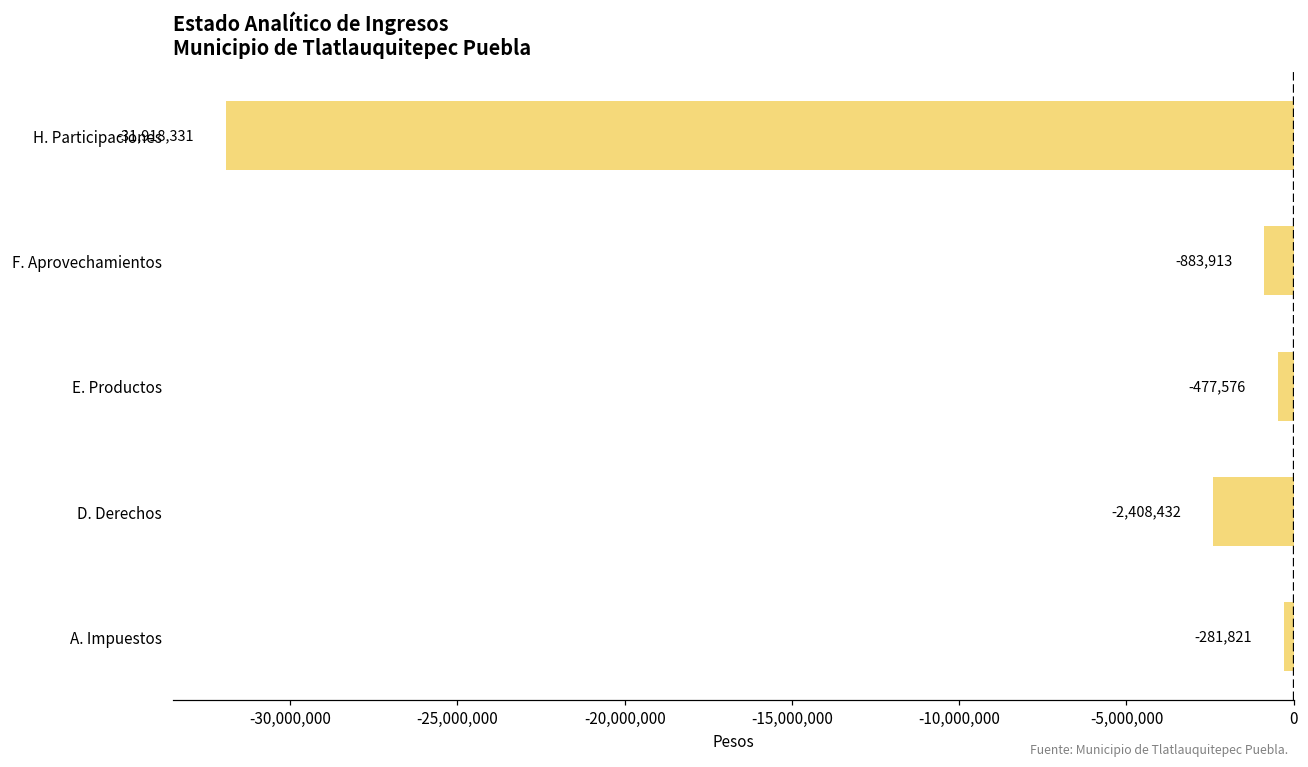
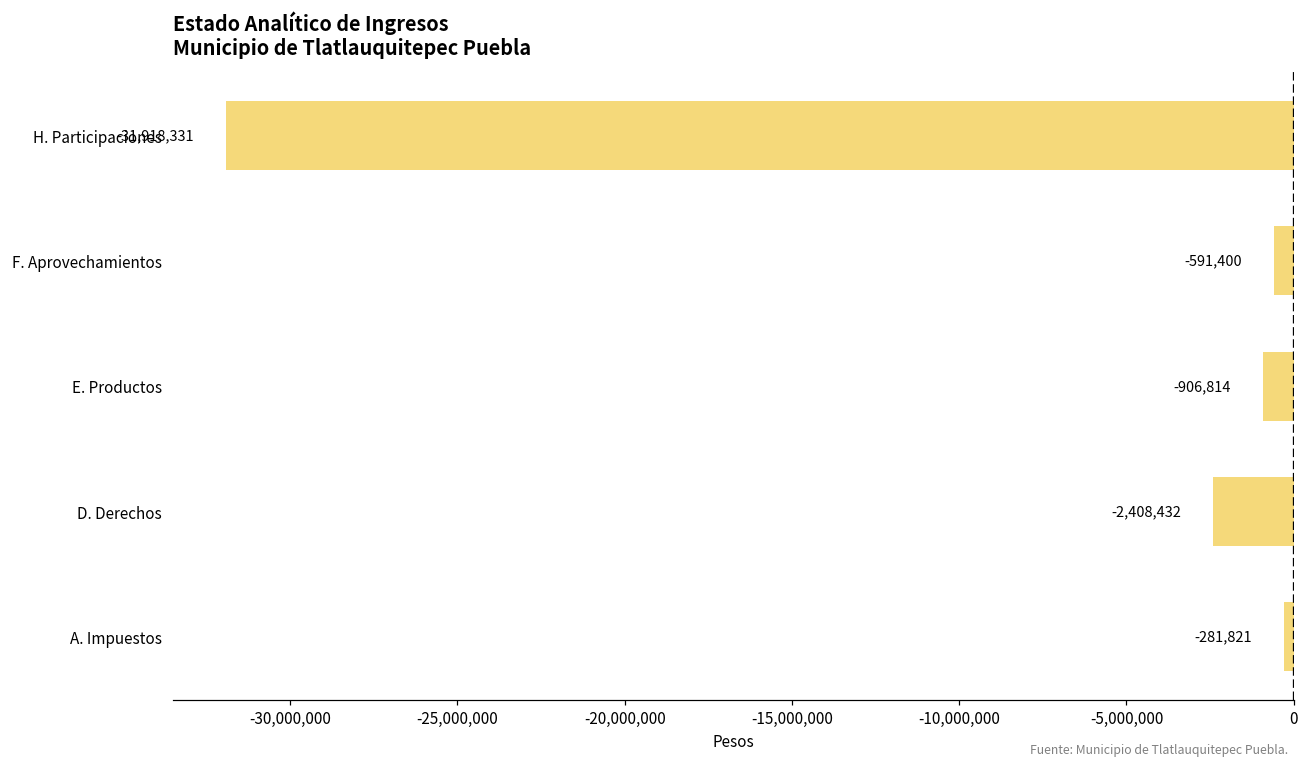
  {
-   "F. Aprovechamientos": "-883,913",
-   "E. Productos": "-477,576"
+   "F. Aprovechamientos": "-591,400",
+   "E. Productos": "-906,814"
  }
